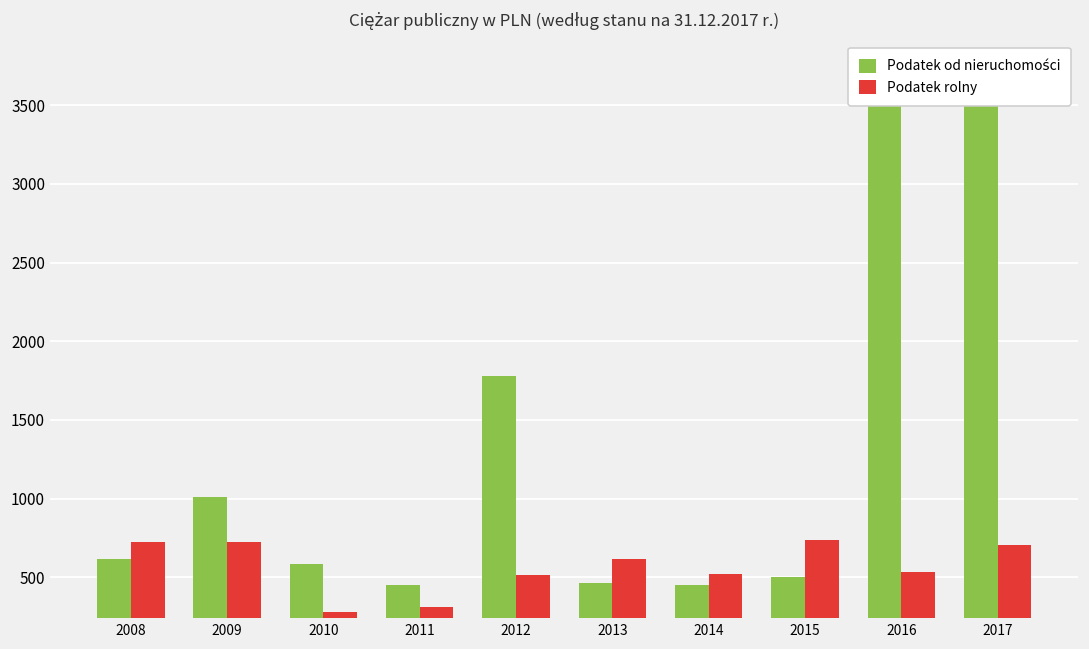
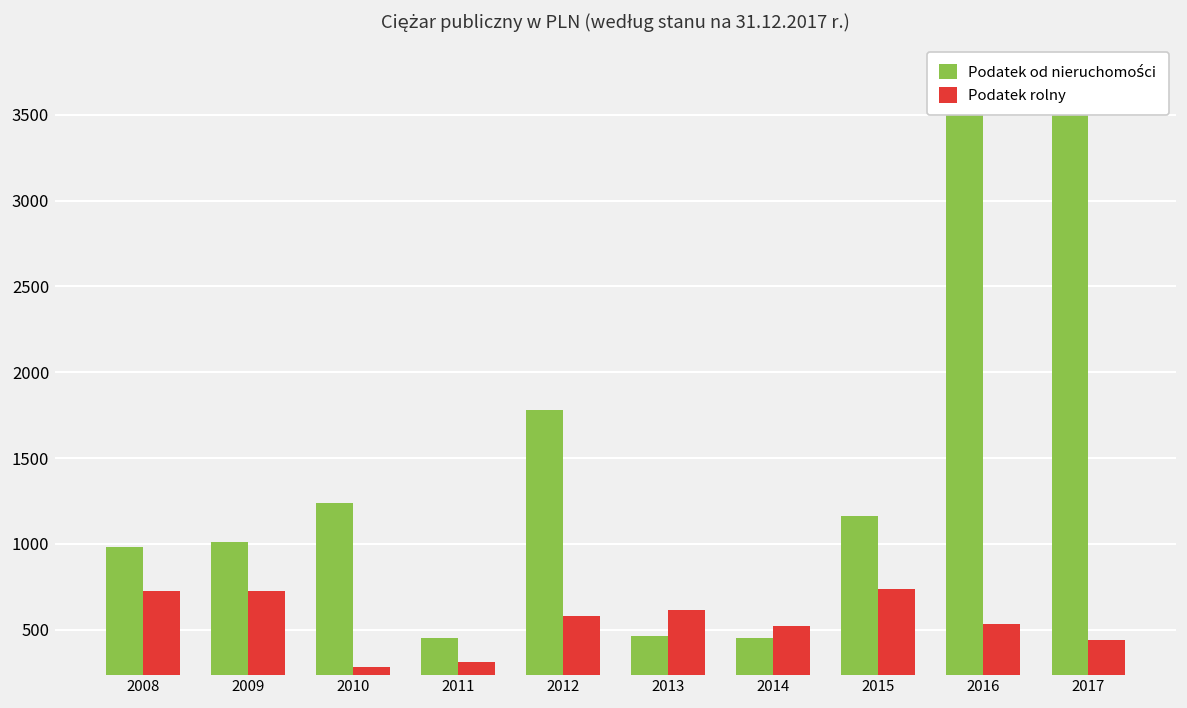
  {
    "Podatek od nieruchomości": {
-     "2008": 620,
+     "2008": 980,
      "2009": 1010,
-     "2010": 580,
+     "2010": 1240,
      "2011": 450,
      "2012": 1780,
      "2013": 470,
      "2014": 450,
-     "2015": 500
+     "2015": 1160
    },
    "Podatek rolny": {
      "2008": 730,
      "2009": 730,
      "2010": 280,
      "2011": 310,
-     "2012": 520,
+     "2012": 580,
      "2013": 620,
      "2014": 520,
      "2015": 740,
      "2016": 540,
-     "2017": 700
+     "2017": 440
    }
  }
